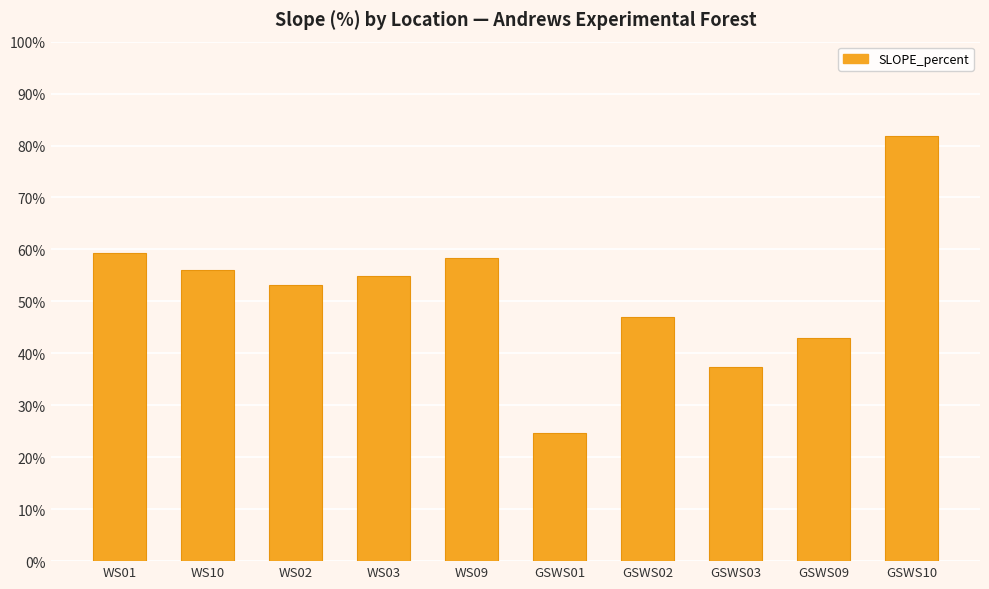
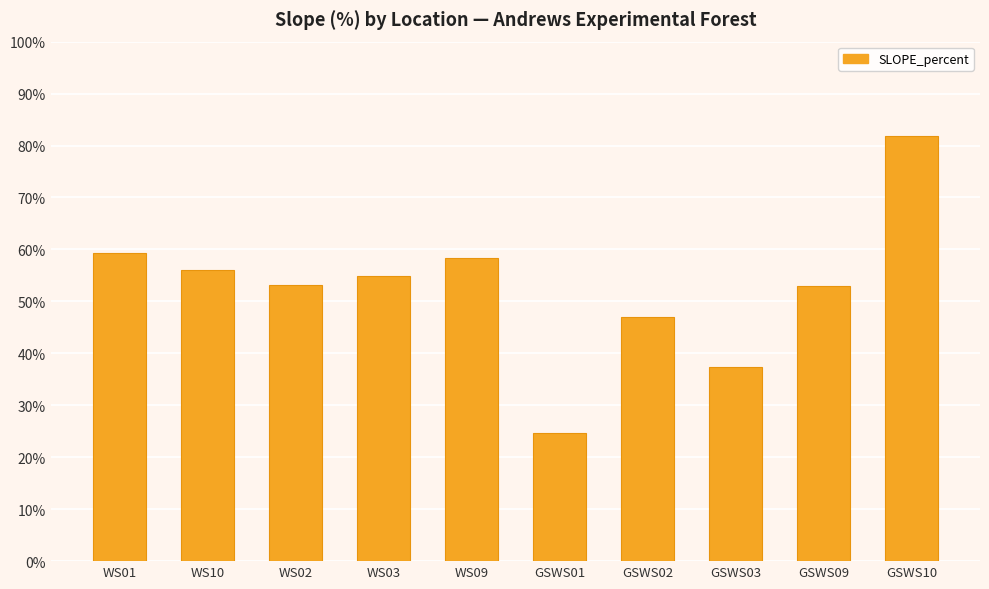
  {
    "WS01": "59%",
    "WS10": "56%",
    "WS02": "53%",
    "WS03": "55%",
    "WS09": "58%",
    "GSWS01": "25%",
    "GSWS02": "47%",
    "GSWS03": "37%",
-   "GSWS09": "43%",
+   "GSWS09": "53%",
    "GSWS10": "82%"
  }
